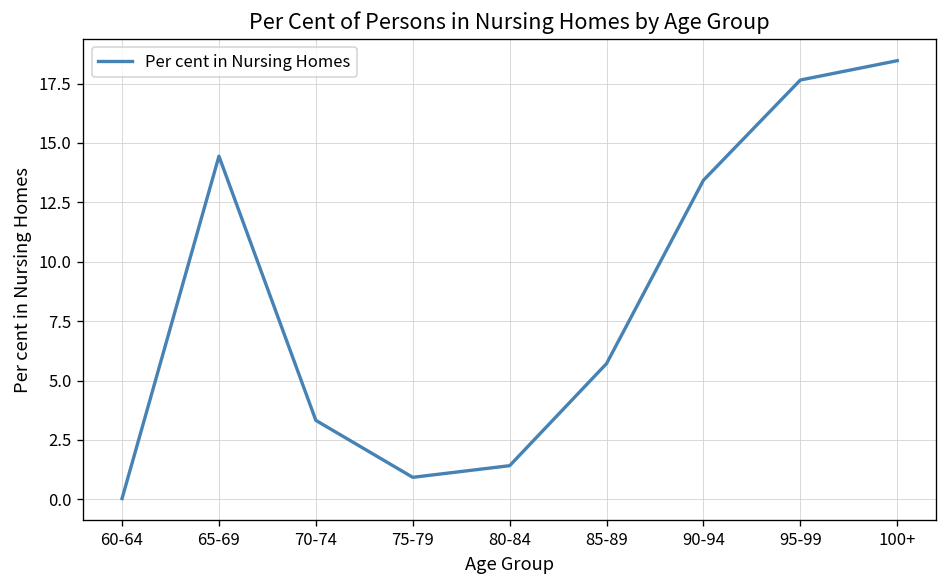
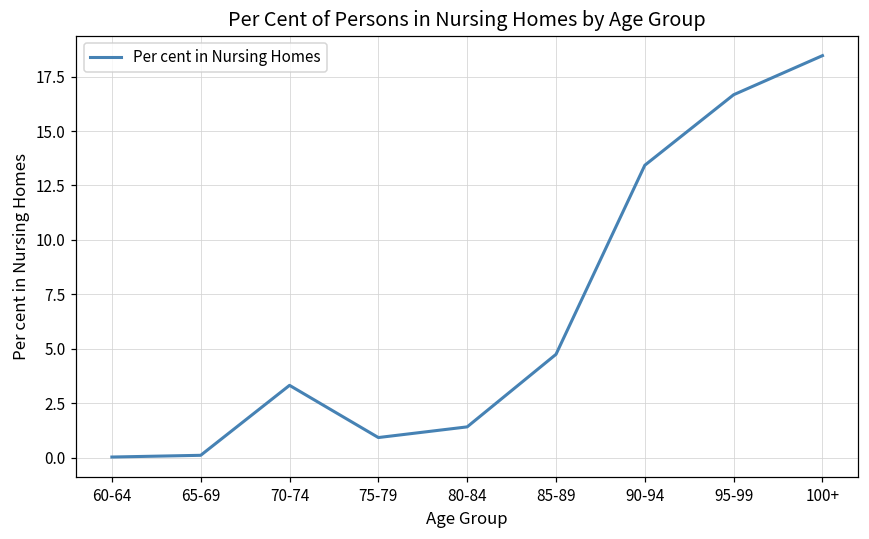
  {
    "60-64": 0.0,
-   "65-69": 14.4,
+   "65-69": 0.1,
    "70-74": 3.3,
    "75-79": 0.9,
    "80-84": 1.4,
-   "85-89": 5.7,
+   "85-89": 4.7,
    "90-94": 13.4,
-   "95-99": 17.6,
+   "95-99": 16.7,
    "100+": 18.5
  }
